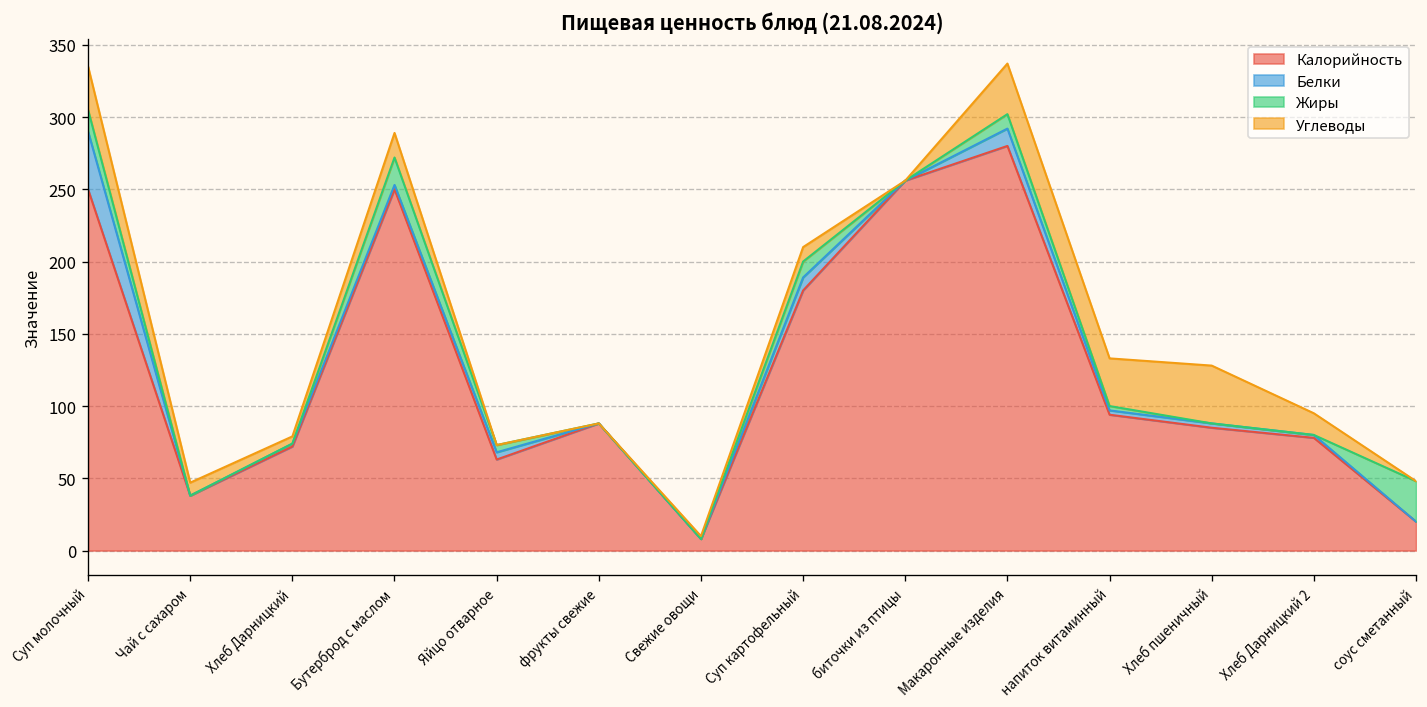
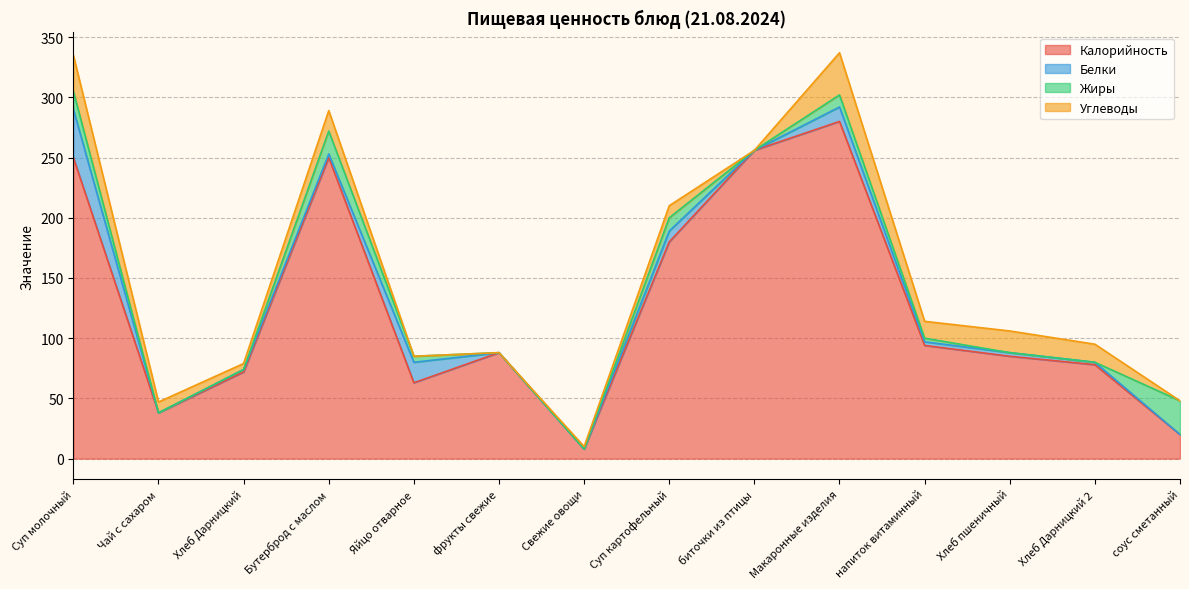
  {
    "Калорийность": {
      "Суп молочный": 250,
      "Бутерброд с маслом": 250,
      "Яйцо отварное": 63,
      "Суп картофельный": 180,
      "Макаронные изделия": 280,
      "напиток витаминный": 94,
      "Хлеб пшеничный": 85
    },
    "Белки": {
      "Суп молочный": 40,
      "Бутерброд с маслом": 3,
-     "Яйцо отварное": 5,
+     "Яйцо отварное": 17,
      "Суп картофельный": 9,
      "Макаронные изделия": 12,
      "напиток витаминный": 3
    },
    "Жиры": {
      "Суп молочный": 15,
      "Бутерброд с маслом": 19,
      "Суп картофельный": 11,
      "Макаронные изделия": 10,
      "напиток витаминный": 3
    },
    "Углеводы": {
      "Суп молочный": 30,
      "Чай с сахаром": 9,
      "Хлеб Дарницкий": 5,
      "Бутерброд с маслом": 17,
      "Суп картофельный": 10,
      "Макаронные изделия": 35,
-     "напиток витаминный": 33,
-     "Хлеб пшеничный": 40,
+     "напиток витаминный": 14,
+     "Хлеб пшеничный": 18,
      "Хлеб Дарницкий 2": 15
    }
  }
